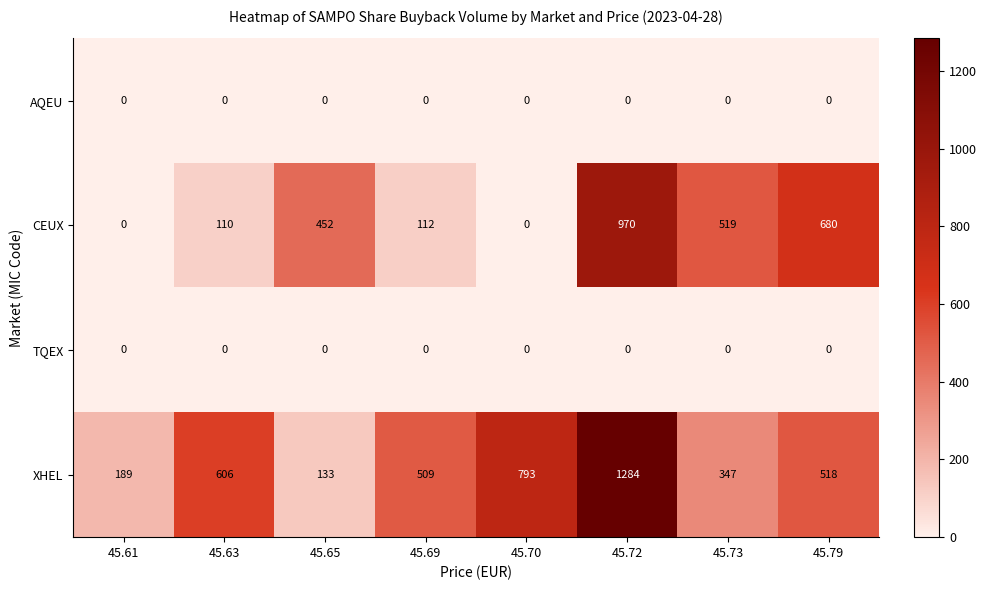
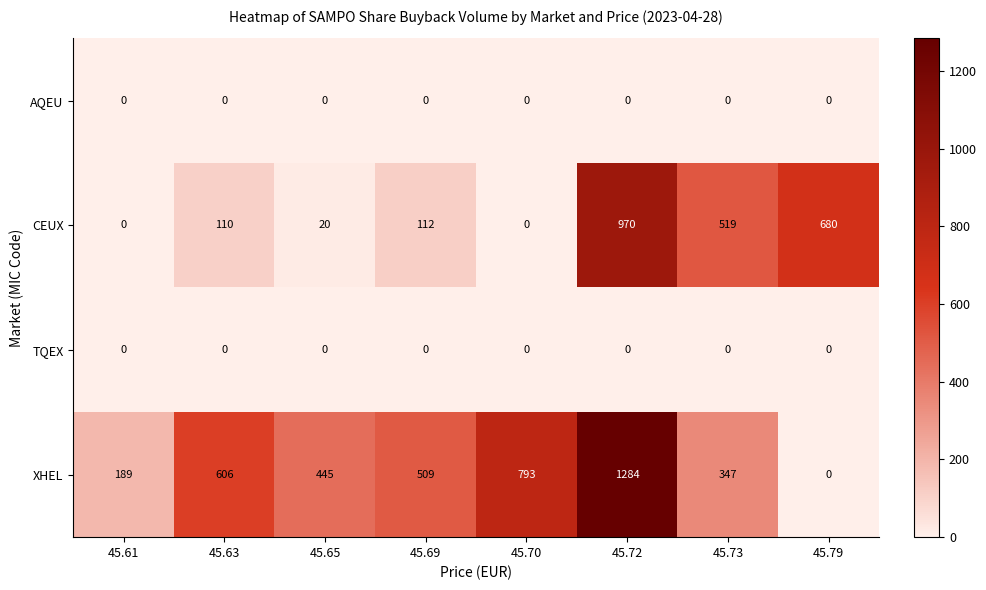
  {
    "AQEU": {
      "45.61": 0,
      "45.63": 0,
      "45.65": 0,
      "45.69": 0,
      "45.70": 0,
      "45.72": 0,
      "45.73": 0,
      "45.79": 0
    },
    "CEUX": {
      "45.61": 0,
      "45.63": 110,
-     "45.65": 452,
+     "45.65": 20,
      "45.69": 112,
      "45.70": 0,
      "45.72": 970,
      "45.73": 519,
      "45.79": 680
    },
    "TQEX": {
      "45.61": 0,
      "45.63": 0,
      "45.65": 0,
      "45.69": 0,
      "45.70": 0,
      "45.72": 0,
      "45.73": 0,
      "45.79": 0
    },
    "XHEL": {
      "45.61": 189,
      "45.63": 606,
-     "45.65": 133,
+     "45.65": 445,
      "45.69": 509,
      "45.70": 793,
      "45.72": 1284,
      "45.73": 347,
-     "45.79": 518
+     "45.79": 0
    }
  }
